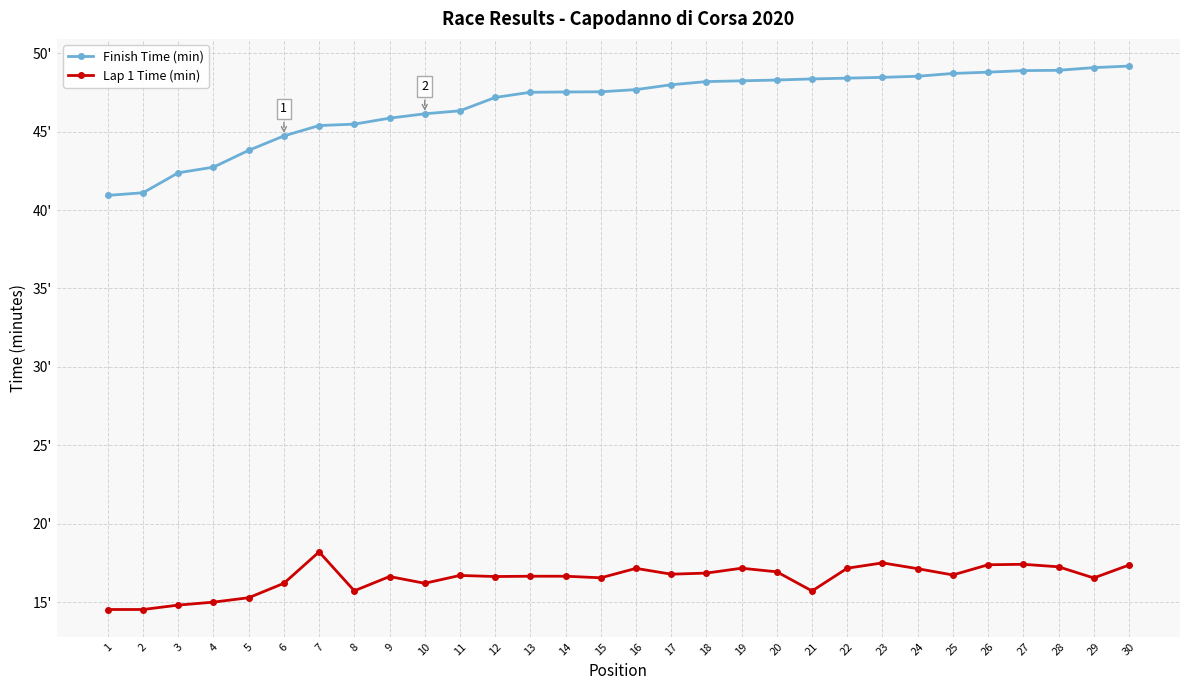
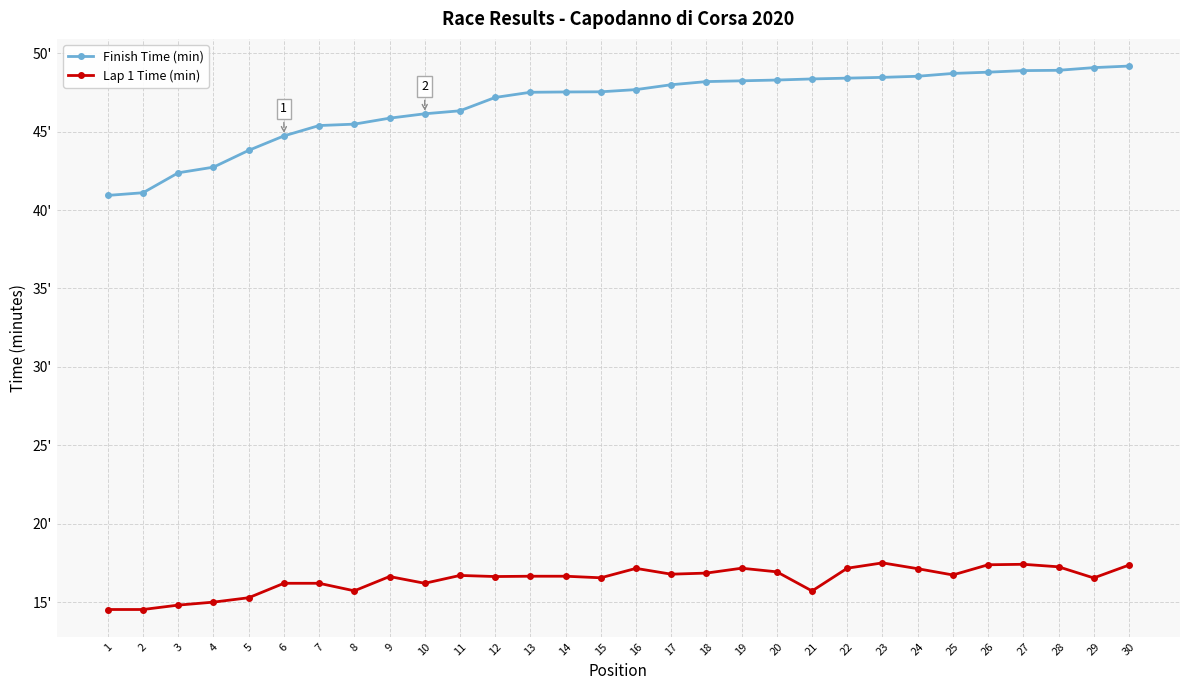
  {
    "Finish Time (min)": {
      "1": "40.9'",
      "2": "41.1'",
      "3": "42.4'",
      "4": "42.7'",
      "5": "43.8'",
      "7": "45.4'",
      "8": "45.5'",
      "9": "45.9'",
      "11": "46.3'",
      "12": "47.2'",
      "13": "47.5'",
      "14": "47.5'",
      "15": "47.5'",
      "16": "47.7'",
      "17": "48.0'",
      "18": "48.2'",
      "19": "48.2'",
      "20": "48.3'",
      "21": "48.4'",
      "22": "48.4'",
      "23": "48.5'",
      "24": "48.5'",
      "25": "48.7'",
      "26": "48.8'",
      "27": "48.9'",
      "28": "48.9'",
      "29": "49.1'",
      "30": "49.2'"
    },
    "Lap 1 Time (min)": {
      "1": "14.6'",
      "2": "14.6'",
      "3": "14.8'",
      "4": "15.0'",
      "5": "15.3'",
      "6": "16.2'",
-     "7": "18.2'",
+     "7": "16.2'",
      "8": "15.7'",
      "9": "16.7'",
      "10": "16.2'",
      "11": "16.7'",
      "12": "16.7'",
      "13": "16.7'",
      "14": "16.7'",
      "15": "16.6'",
      "16": "17.2'",
      "17": "16.8'",
      "18": "16.9'",
      "19": "17.2'",
      "20": "17.0'",
      "21": "15.7'",
      "22": "17.2'",
      "23": "17.5'",
      "24": "17.2'",
      "25": "16.8'",
      "26": "17.4'",
      "27": "17.4'",
      "28": "17.3'",
      "29": "16.6'",
      "30": "17.4'"
    }
  }
